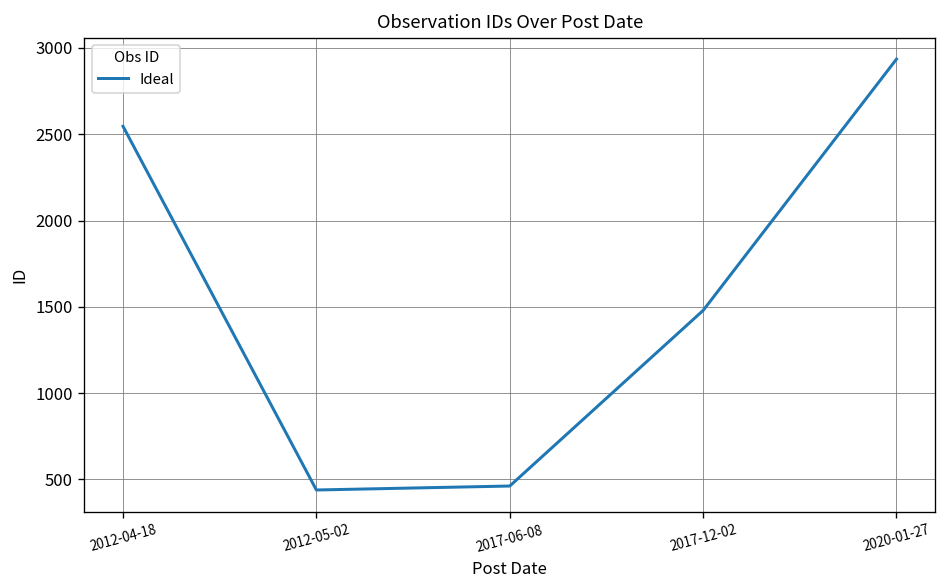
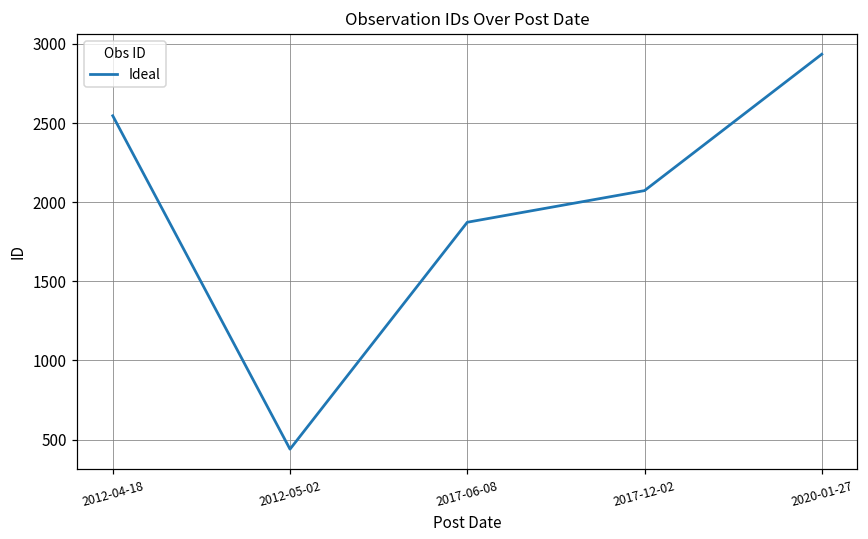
  {
    "2012-04-18": 2550,
    "2012-05-02": 440,
-   "2017-06-08": 460,
-   "2017-12-02": 1480,
+   "2017-06-08": 1870,
+   "2017-12-02": 2070,
    "2020-01-27": 2940
  }
